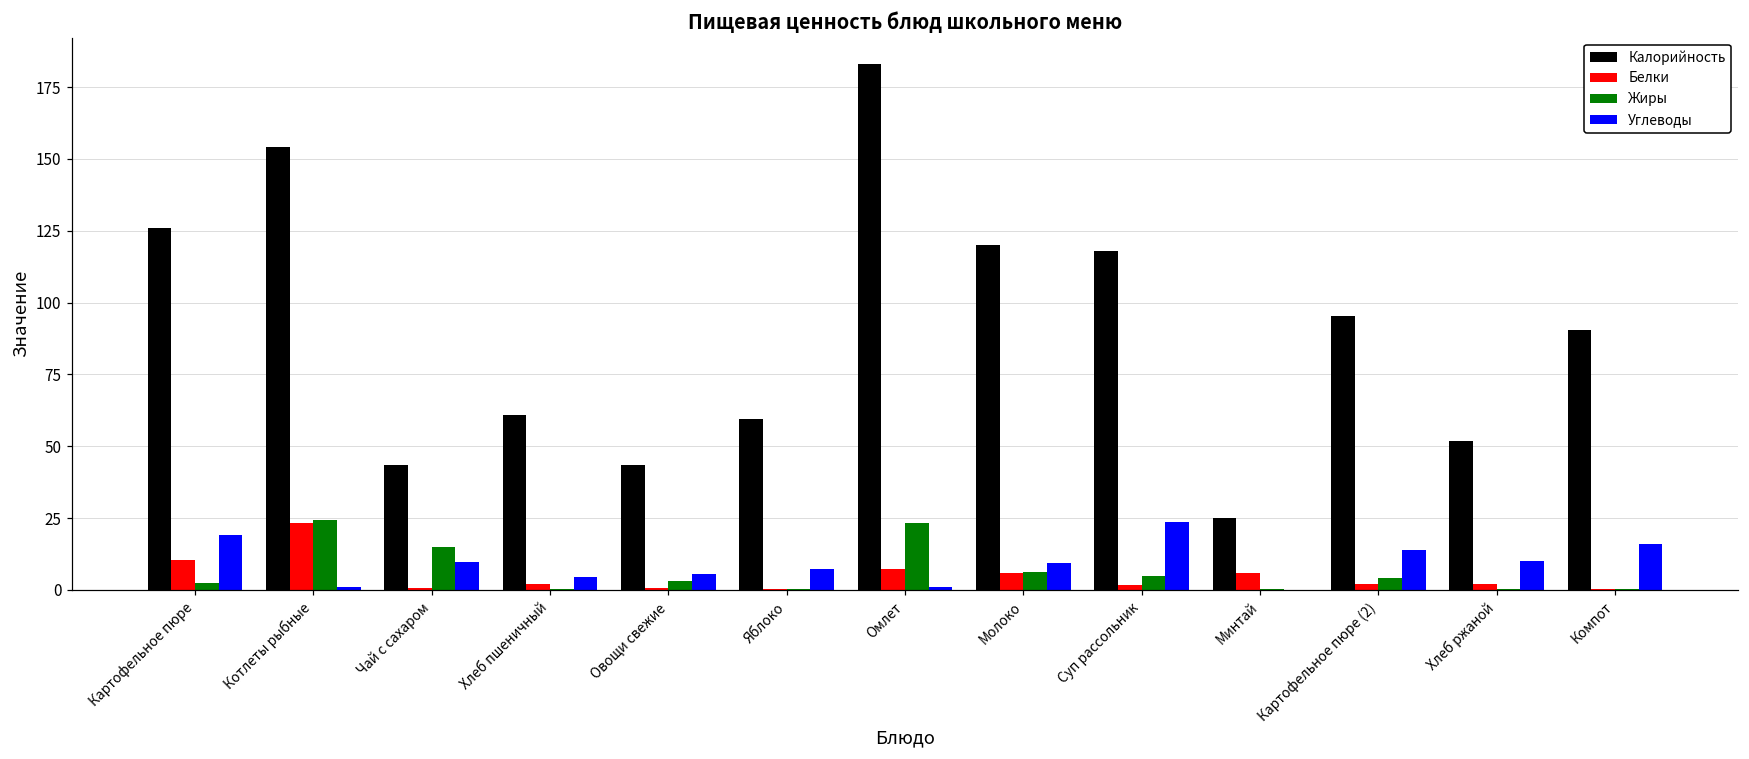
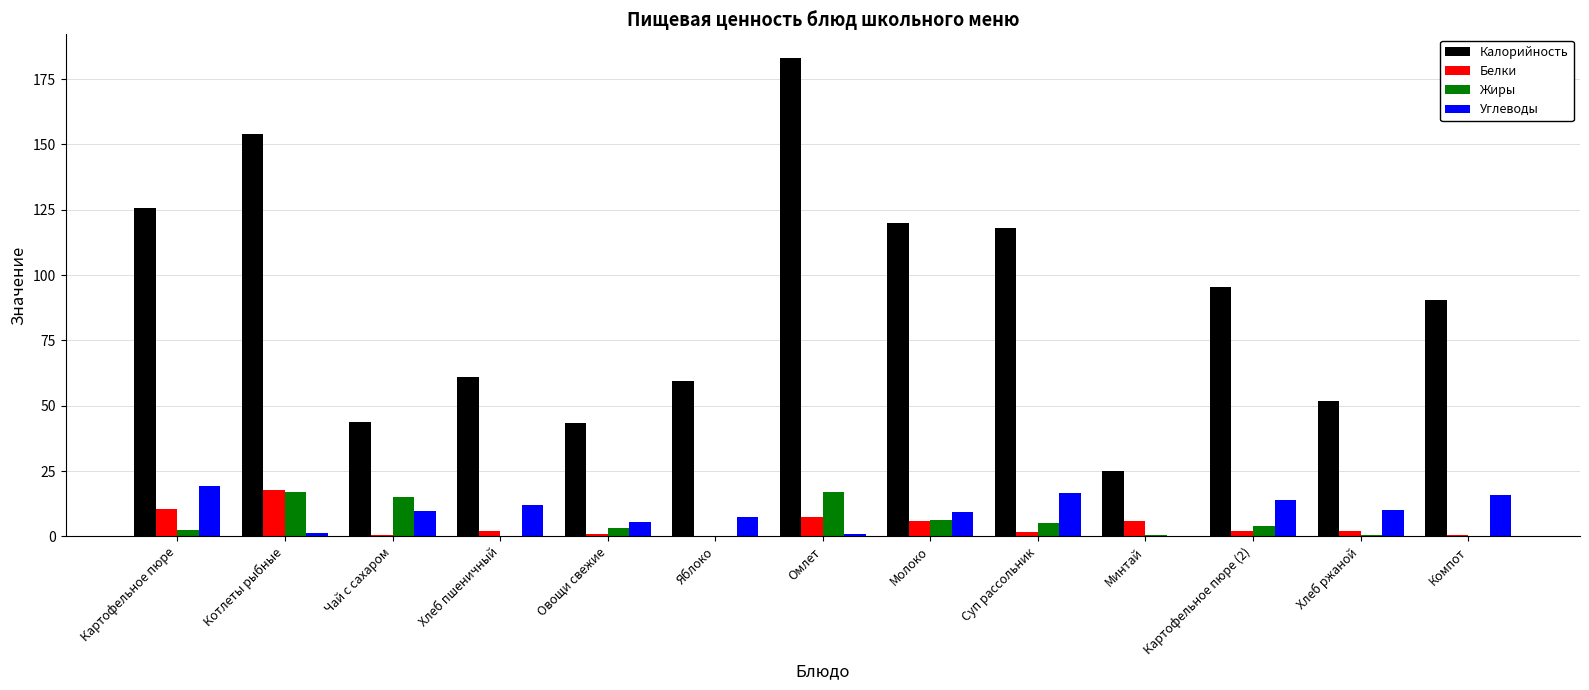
  {
    "Калорийность": {
      "Картофельное пюре": 126,
      "Котлеты рыбные": 154,
      "Чай с сахаром": 44,
      "Хлеб пшеничный": 61,
      "Овощи свежие": 43,
      "Яблоко": 59,
      "Омлет": 183,
      "Молоко": 120,
      "Суп рассольник": 118,
      "Минтай": 25,
      "Картофельное пюре (2)": 95,
      "Хлеб ржаной": 52,
      "Компот": 91
    },
    "Белки": {
      "Картофельное пюре": 10,
-     "Котлеты рыбные": 23,
+     "Котлеты рыбные": 18,
      "Хлеб пшеничный": 2,
      "Омлет": 7,
      "Молоко": 6,
      "Суп рассольник": 2,
      "Минтай": 6,
      "Картофельное пюре (2)": 2,
      "Хлеб ржаной": 2
    },
    "Жиры": {
      "Картофельное пюре": 2,
-     "Котлеты рыбные": 24,
+     "Котлеты рыбные": 17,
      "Чай с сахаром": 15,
      "Овощи свежие": 3,
-     "Омлет": 23,
+     "Омлет": 17,
      "Молоко": 6,
      "Суп рассольник": 5,
      "Картофельное пюре (2)": 4
    },
    "Углеводы": {
      "Картофельное пюре": 19,
      "Котлеты рыбные": 1,
      "Чай с сахаром": 10,
-     "Хлеб пшеничный": 5,
+     "Хлеб пшеничный": 12,
      "Овощи свежие": 5,
      "Яблоко": 7,
      "Омлет": 1,
      "Молоко": 9,
-     "Суп рассольник": 24,
+     "Суп рассольник": 17,
      "Минтай": 0,
      "Картофельное пюре (2)": 14,
      "Хлеб ржаной": 10,
      "Компот": 16
    }
  }
